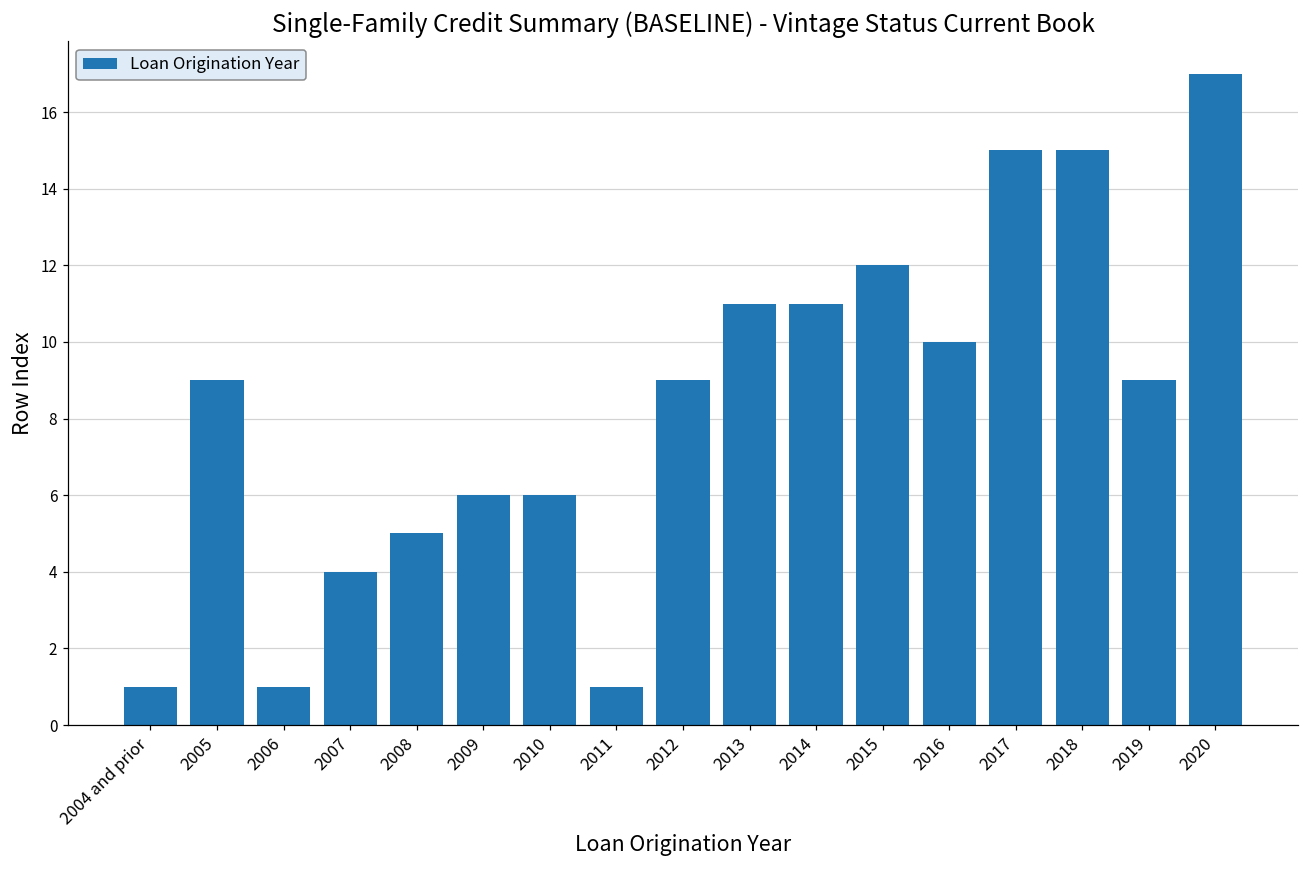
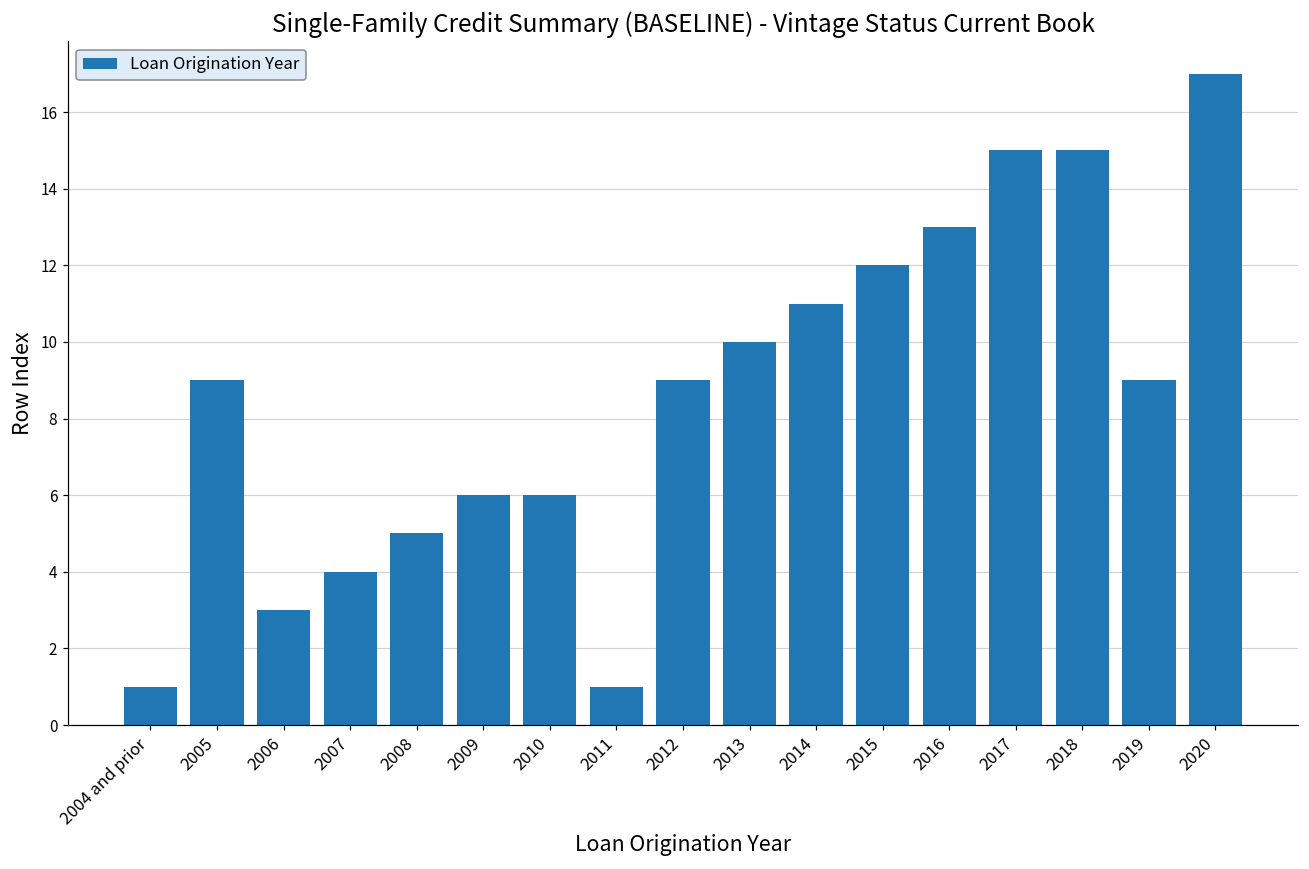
  {
    "2004 and prior": 1,
    "2005": 9,
-   "2006": 1,
+   "2006": 3,
    "2007": 4,
    "2008": 5,
    "2009": 6,
    "2010": 6,
    "2011": 1,
    "2012": 9,
-   "2013": 11,
+   "2013": 10,
    "2014": 11,
    "2015": 12,
-   "2016": 10,
+   "2016": 13,
    "2017": 15,
    "2018": 15,
    "2019": 9,
    "2020": 17
  }
